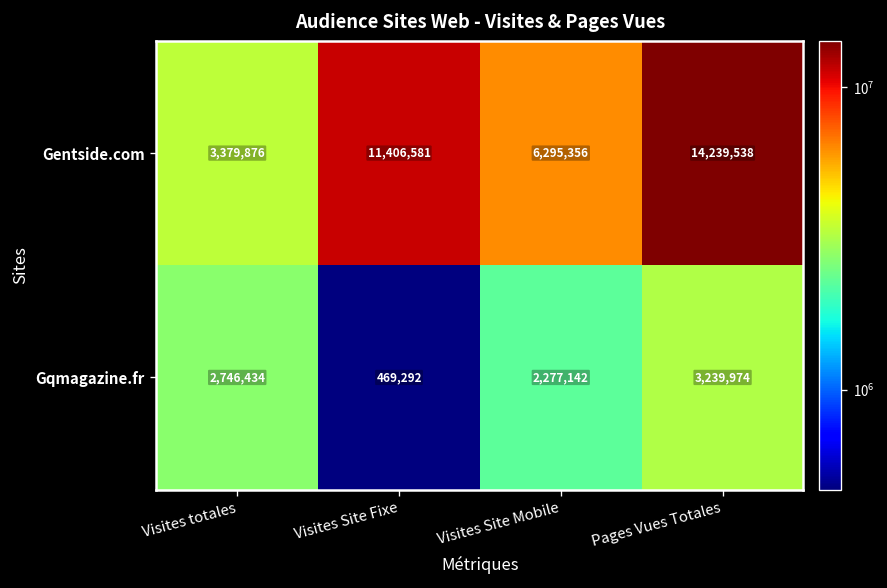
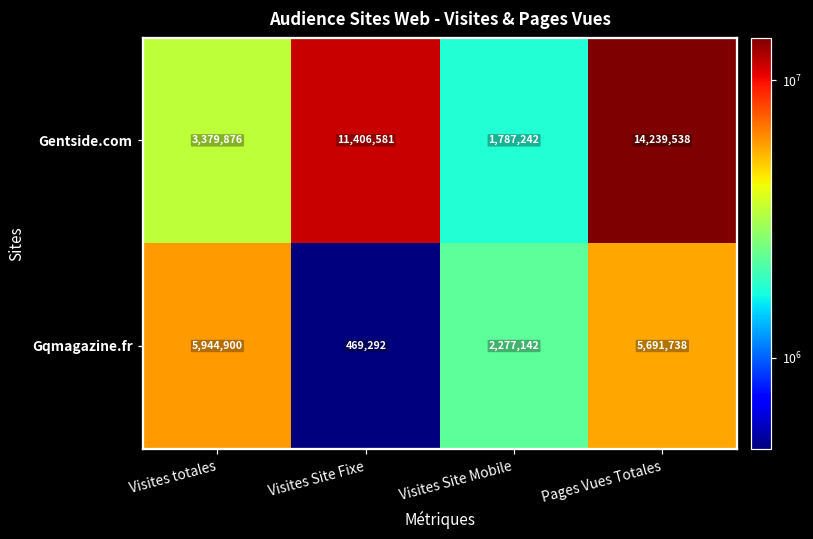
  {
    "Gentside.com": {
-     "Visites Site Mobile": "6,295,356"
+     "Visites Site Mobile": "1,787,242"
    },
    "Gqmagazine.fr": {
-     "Visites totales": "2,746,434",
-     "Pages Vues Totales": "3,239,974"
+     "Visites totales": "5,944,900",
+     "Pages Vues Totales": "5,691,738"
    }
  }
